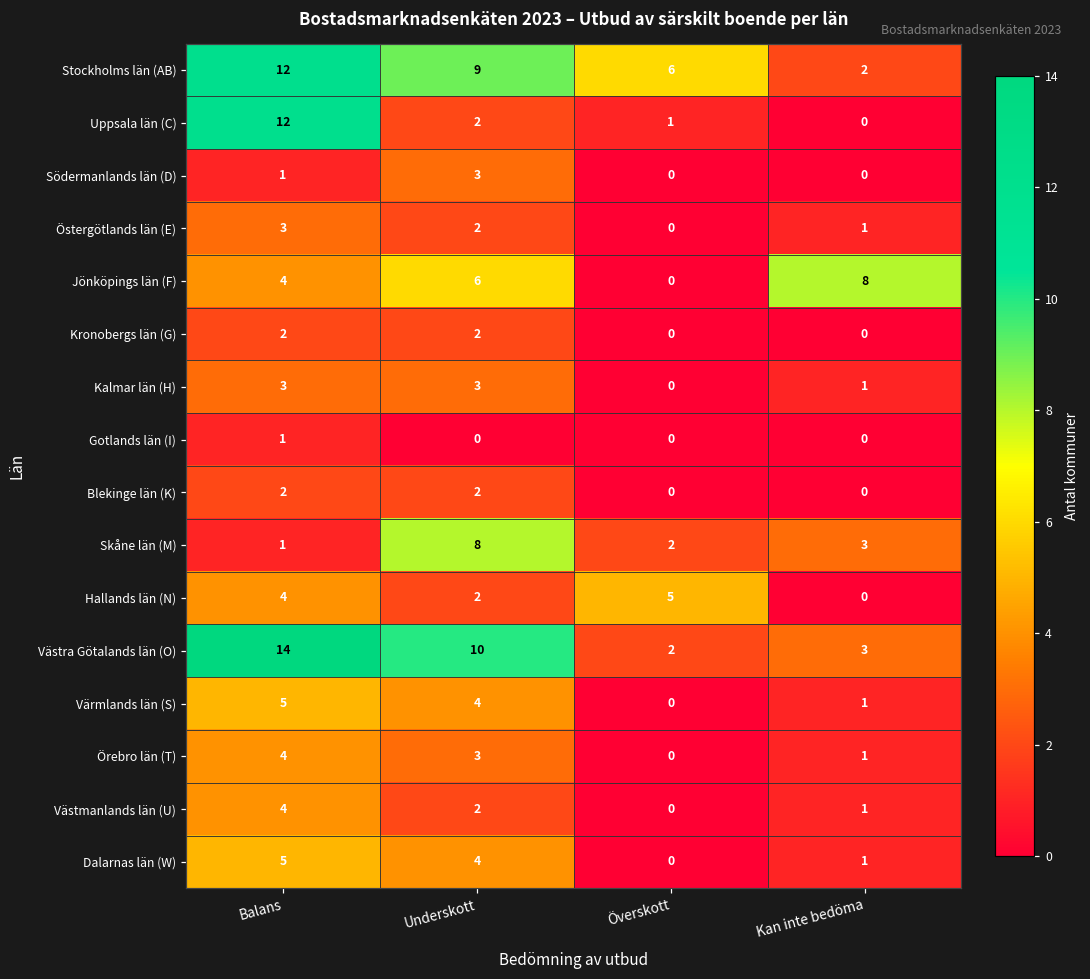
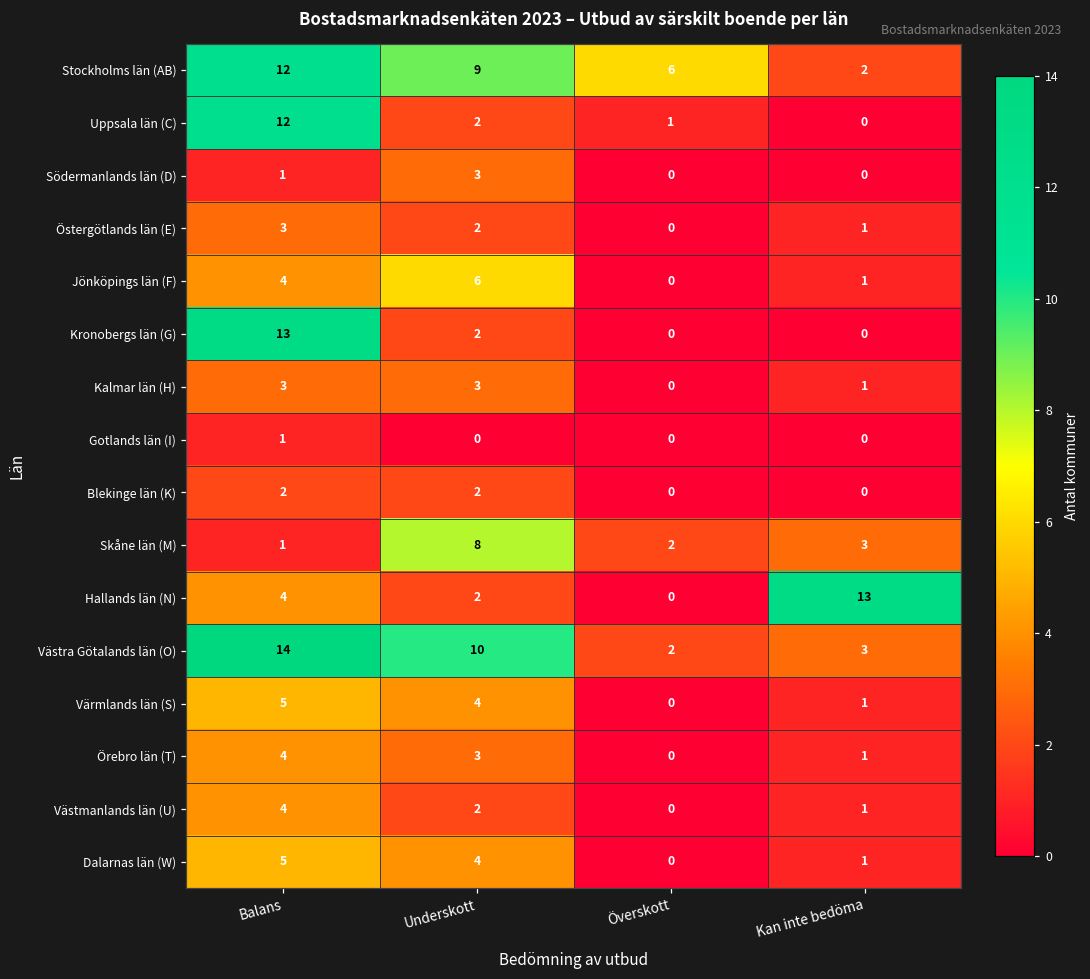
  {
    "Stockholms län (AB)": {
      "Balans": 12,
      "Underskott": 9,
      "Överskott": 6,
      "Kan inte bedöma": 2
    },
    "Uppsala län (C)": {
      "Balans": 12,
      "Underskott": 2,
      "Överskott": 1,
      "Kan inte bedöma": 0
    },
    "Södermanlands län (D)": {
      "Balans": 1,
      "Underskott": 3,
      "Överskott": 0,
      "Kan inte bedöma": 0
    },
    "Östergötlands län (E)": {
      "Balans": 3,
      "Underskott": 2,
      "Överskott": 0,
      "Kan inte bedöma": 1
    },
    "Jönköpings län (F)": {
      "Balans": 4,
      "Underskott": 6,
      "Överskott": 0,
-     "Kan inte bedöma": 8
+     "Kan inte bedöma": 1
    },
    "Kronobergs län (G)": {
-     "Balans": 2,
+     "Balans": 13,
      "Underskott": 2,
      "Överskott": 0,
      "Kan inte bedöma": 0
    },
    "Kalmar län (H)": {
      "Balans": 3,
      "Underskott": 3,
      "Överskott": 0,
      "Kan inte bedöma": 1
    },
    "Gotlands län (I)": {
      "Balans": 1,
      "Underskott": 0,
      "Överskott": 0,
      "Kan inte bedöma": 0
    },
    "Blekinge län (K)": {
      "Balans": 2,
      "Underskott": 2,
      "Överskott": 0,
      "Kan inte bedöma": 0
    },
    "Skåne län (M)": {
      "Balans": 1,
      "Underskott": 8,
      "Överskott": 2,
      "Kan inte bedöma": 3
    },
    "Hallands län (N)": {
      "Balans": 4,
      "Underskott": 2,
-     "Överskott": 5,
-     "Kan inte bedöma": 0
+     "Överskott": 0,
+     "Kan inte bedöma": 13
    },
    "Västra Götalands län (O)": {
      "Balans": 14,
      "Underskott": 10,
      "Överskott": 2,
      "Kan inte bedöma": 3
    },
    "Värmlands län (S)": {
      "Balans": 5,
      "Underskott": 4,
      "Överskott": 0,
      "Kan inte bedöma": 1
    },
    "Örebro län (T)": {
      "Balans": 4,
      "Underskott": 3,
      "Överskott": 0,
      "Kan inte bedöma": 1
    },
    "Västmanlands län (U)": {
      "Balans": 4,
      "Underskott": 2,
      "Överskott": 0,
      "Kan inte bedöma": 1
    },
    "Dalarnas län (W)": {
      "Balans": 5,
      "Underskott": 4,
      "Överskott": 0,
      "Kan inte bedöma": 1
    }
  }
